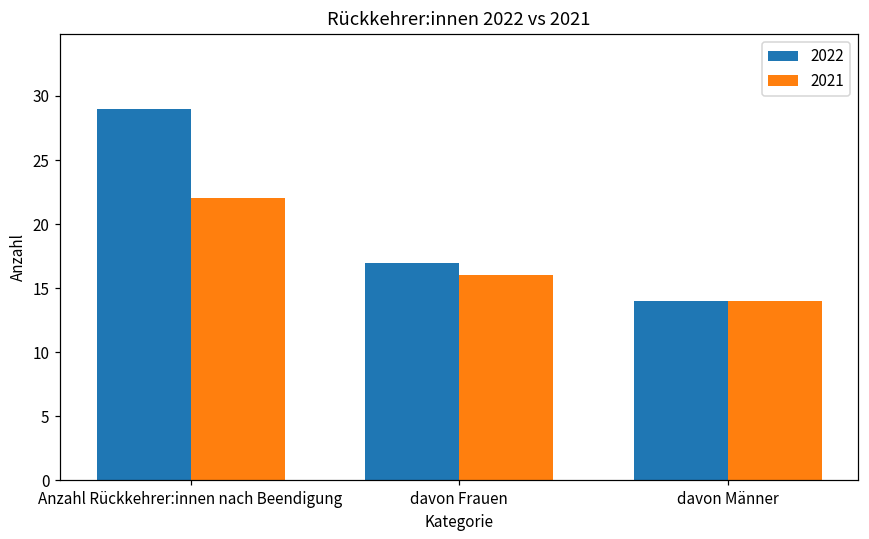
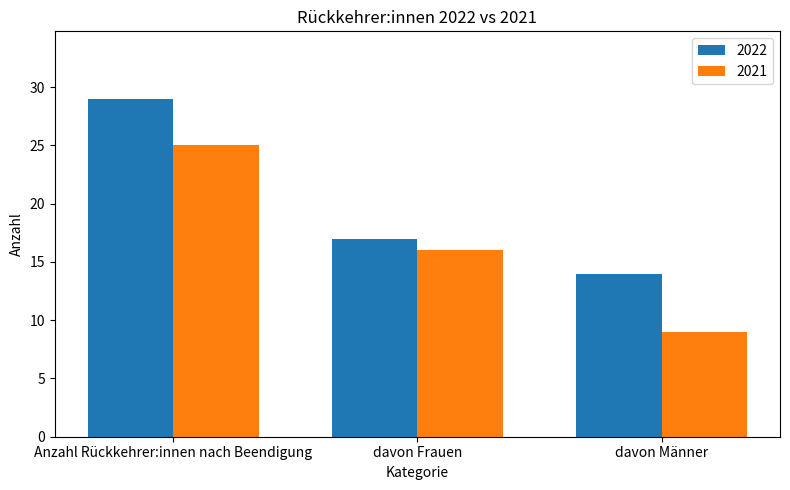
  {
    "2022": {
      "Anzahl Rückkehrer:innen nach Beendigung": 29,
      "davon Frauen": 17,
      "davon Männer": 14
    },
    "2021": {
-     "Anzahl Rückkehrer:innen nach Beendigung": 22,
+     "Anzahl Rückkehrer:innen nach Beendigung": 25,
      "davon Frauen": 16,
-     "davon Männer": 14
+     "davon Männer": 9
    }
  }
